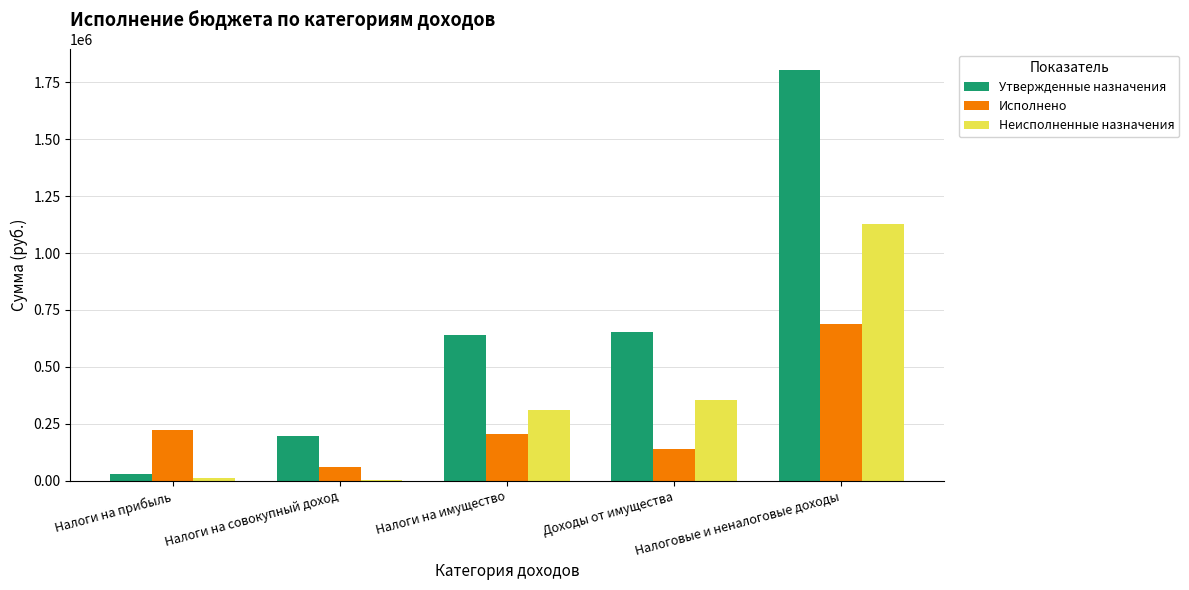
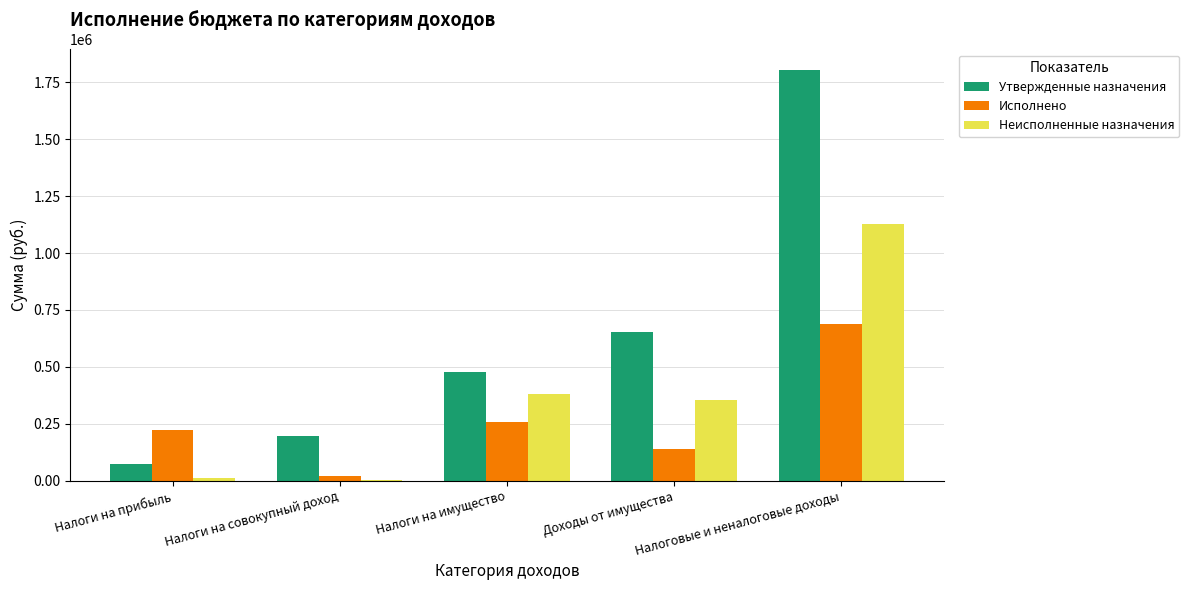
  {
    "Утвержденные назначения": {
-     "Налоги на прибыль": 30000,
+     "Налоги на прибыль": 70000,
      "Налоги на совокупный доход": 200000,
-     "Налоги на имущество": 640000,
+     "Налоги на имущество": 480000,
      "Доходы от имущества": 650000,
      "Налоговые и неналоговые доходы": 1800000
    },
    "Исполнено": {
      "Налоги на прибыль": 220000,
-     "Налоги на совокупный доход": 60000,
-     "Налоги на имущество": 210000,
+     "Налоги на совокупный доход": 20000,
+     "Налоги на имущество": 260000,
      "Доходы от имущества": 140000,
      "Налоговые и неналоговые доходы": 690000
    },
    "Неисполненные назначения": {
-     "Налоги на имущество": 310000,
+     "Налоги на имущество": 380000,
      "Доходы от имущества": 350000,
      "Налоговые и неналоговые доходы": 1130000
    }
  }
